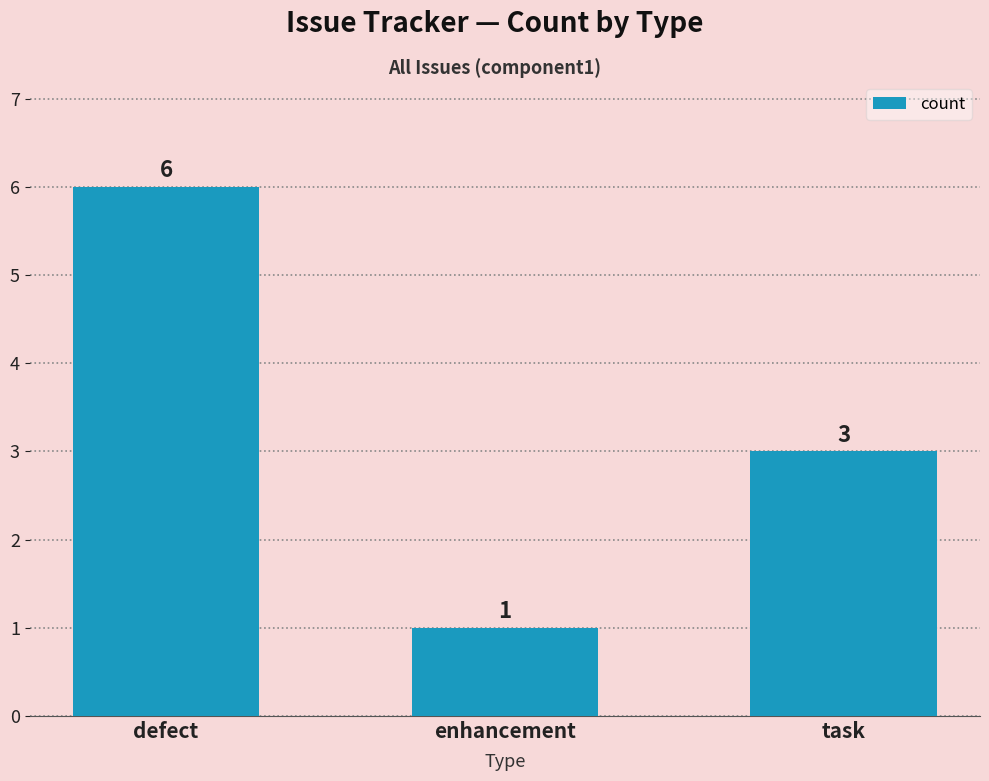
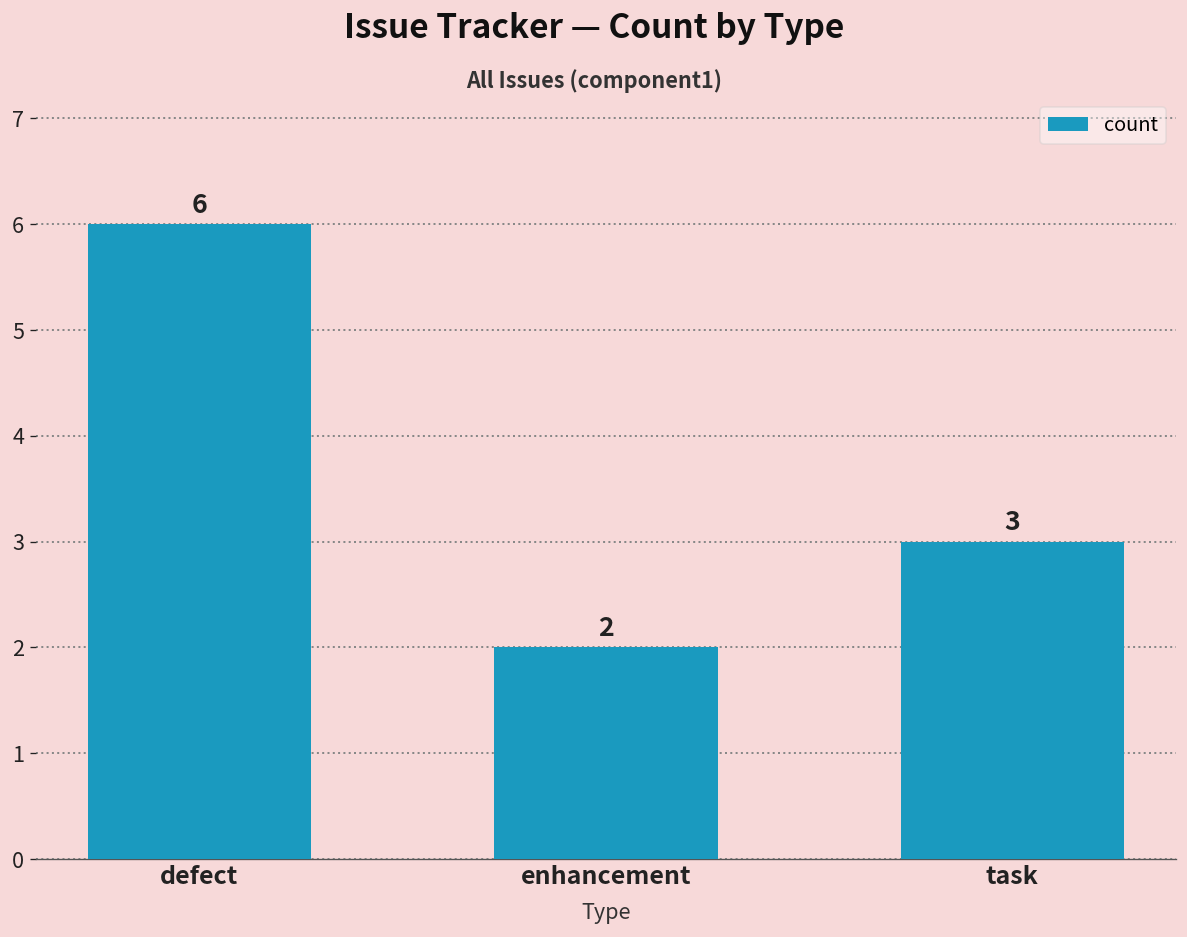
  {
    "defect": 6,
-   "enhancement": 1,
+   "enhancement": 2,
    "task": 3
  }
